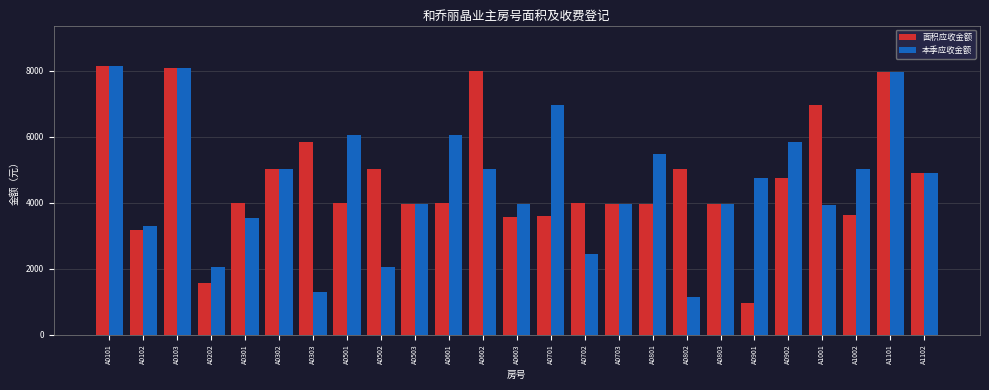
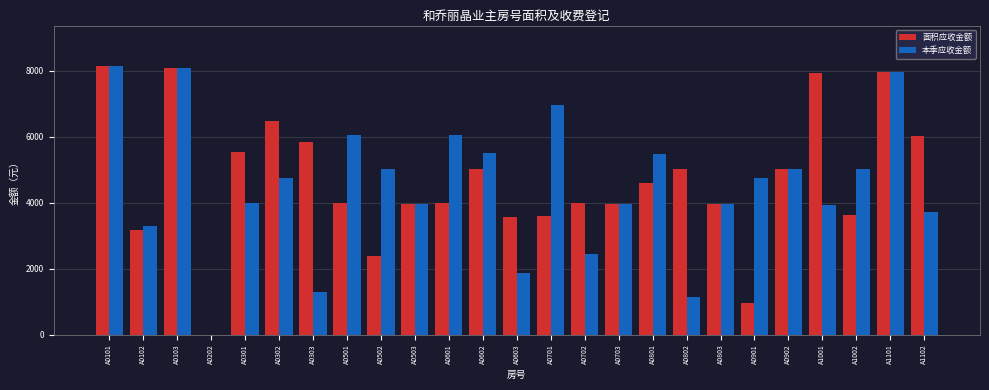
  {
    "面积应收金额": {
      "A0101": 8100,
      "A0102": 3200,
      "A0103": 8100,
-     "A0202": 1600,
-     "A0301": 4000,
-     "A0302": 5000,
+     "A0202": 0,
+     "A0301": 5600,
+     "A0302": 6500,
      "A0303": 5800,
      "A0501": 4000,
-     "A0502": 5000,
+     "A0502": 2400,
      "A0503": 4000,
      "A0601": 4000,
-     "A0602": 8000,
+     "A0602": 5000,
      "A0603": 3600,
      "A0701": 3600,
      "A0702": 4000,
      "A0703": 4000,
-     "A0801": 4000,
+     "A0801": 4600,
      "A0802": 5000,
      "A0803": 4000,
      "A0901": 1000,
-     "A0902": 4700,
-     "A1001": 7000,
+     "A0902": 5000,
+     "A1001": 7900,
      "A1002": 3600,
      "A1101": 8000,
-     "A1102": 4900
+     "A1102": 6000
    },
    "本季应收金额": {
      "A0101": 8100,
      "A0102": 3300,
      "A0103": 8100,
-     "A0202": 2100,
-     "A0301": 3500,
-     "A0302": 5000,
+     "A0202": 0,
+     "A0301": 4000,
+     "A0302": 4800,
      "A0303": 1300,
      "A0501": 6100,
-     "A0502": 2100,
+     "A0502": 5000,
      "A0503": 4000,
      "A0601": 6000,
-     "A0602": 5000,
-     "A0603": 4000,
+     "A0602": 5500,
+     "A0603": 1900,
      "A0701": 6900,
      "A0702": 2400,
      "A0703": 4000,
      "A0801": 5500,
      "A0802": 1200,
      "A0803": 4000,
      "A0901": 4800,
-     "A0902": 5900,
+     "A0902": 5000,
      "A1001": 3900,
      "A1002": 5000,
      "A1101": 8000,
-     "A1102": 4900
+     "A1102": 3700
    }
  }
